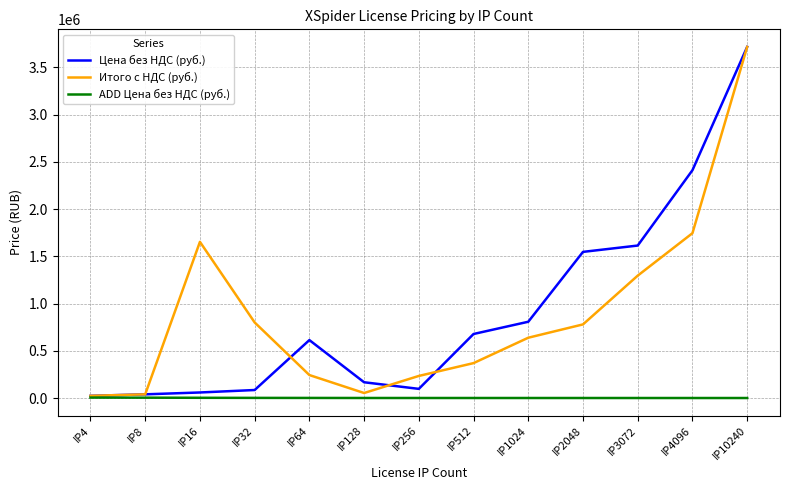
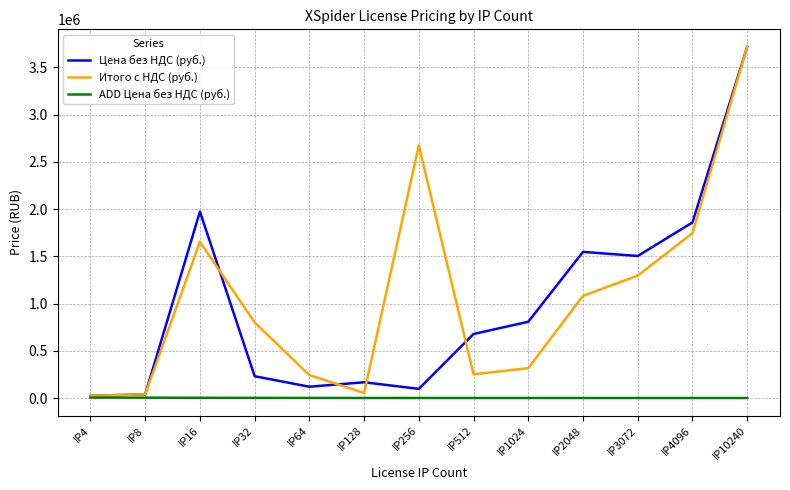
  {
    "Цена без НДС (руб.)": {
-     "IP16": 100000,
-     "IP32": 100000,
-     "IP64": 600000,
+     "IP16": 2000000,
+     "IP32": 200000,
+     "IP64": 100000,
      "IP128": 200000,
      "IP256": 100000,
      "IP512": 700000,
      "IP1024": 800000,
      "IP2048": 1500000,
-     "IP3072": 1600000,
-     "IP4096": 2400000
+     "IP3072": 1500000,
+     "IP4096": 1900000
    },
    "Итого с НДС (руб.)": {
      "IP16": 1700000,
      "IP32": 800000,
      "IP64": 200000,
      "IP128": 100000,
-     "IP256": 200000,
-     "IP512": 400000,
-     "IP1024": 600000,
-     "IP2048": 800000,
+     "IP256": 2700000,
+     "IP512": 300000,
+     "IP1024": 300000,
+     "IP2048": 1100000,
      "IP3072": 1300000,
      "IP4096": 1700000
    },
    "ADD Цена без НДС (руб.)": {
      "IP8": 0,
      "IP16": 0,
      "IP32": 0,
      "IP64": 0,
      "IP128": 0,
      "IP256": 0,
      "IP512": 0,
      "IP1024": 0,
      "IP2048": 0,
      "IP3072": 0,
      "IP4096": 0,
      "IP10240": 0
    }
  }
